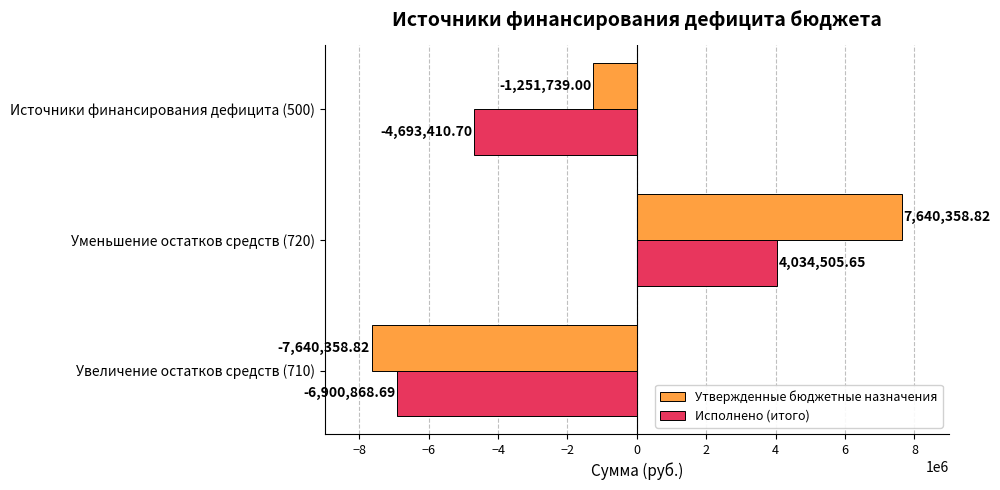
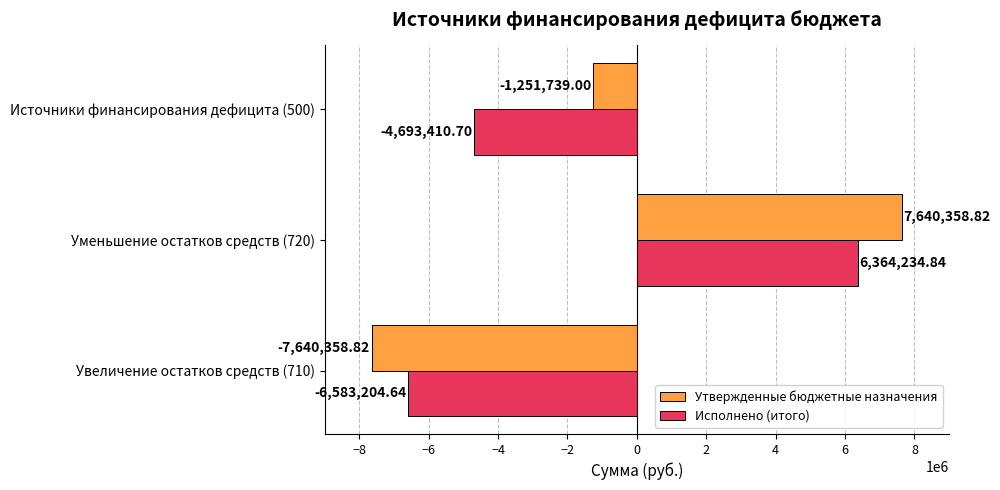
  {
    "Утвержденные бюджетные назначения": {
      "Источники финансирования дефицита (500)": "-1,251,739.00",
      "Уменьшение остатков средств (720)": "7,640,358.82",
      "Увеличение остатков средств (710)": "-7,640,358.82"
    },
    "Исполнено (итого)": {
      "Источники финансирования дефицита (500)": "-4,693,410.70",
-     "Уменьшение остатков средств (720)": "4,034,505.65",
-     "Увеличение остатков средств (710)": "-6,900,868.69"
+     "Уменьшение остатков средств (720)": "6,364,234.84",
+     "Увеличение остатков средств (710)": "-6,583,204.64"
    }
  }
